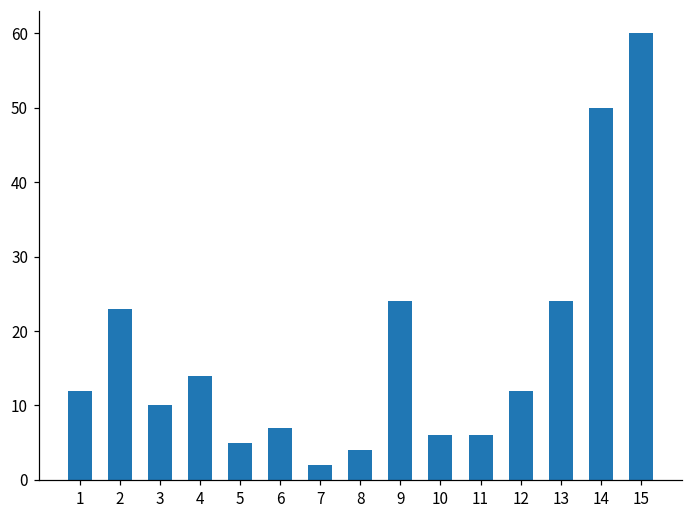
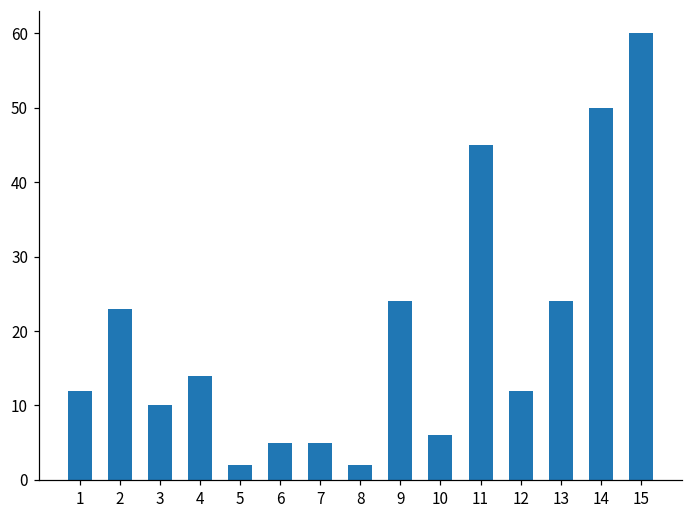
  {
    "1": 12,
    "2": 23,
    "3": 10,
    "4": 14,
-   "5": 5,
-   "6": 7,
-   "7": 2,
-   "8": 4,
+   "5": 2,
+   "6": 5,
+   "7": 5,
+   "8": 2,
    "9": 24,
    "10": 6,
-   "11": 6,
+   "11": 45,
    "12": 12,
    "13": 24,
    "14": 50,
    "15": 60
  }
